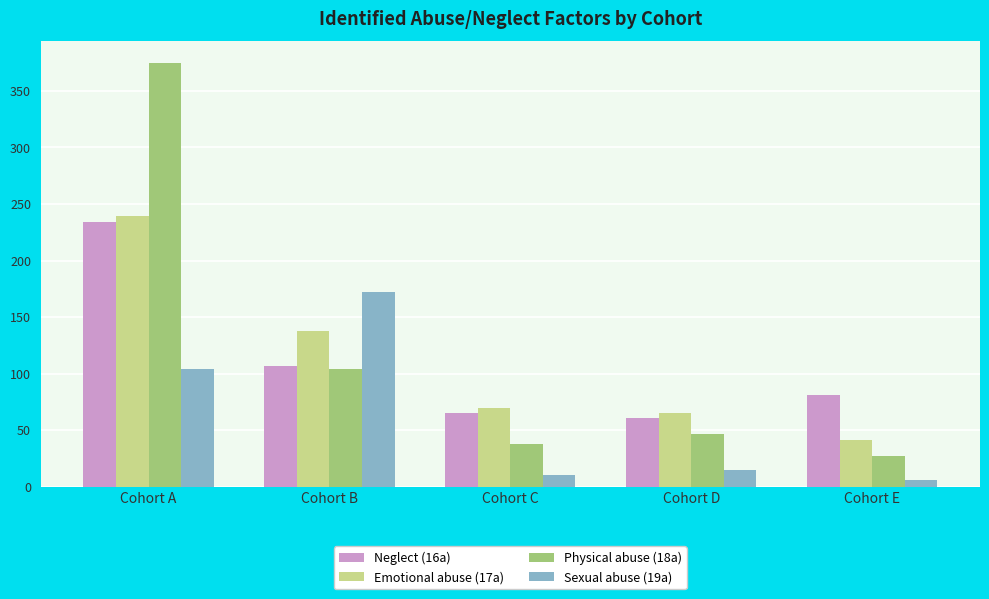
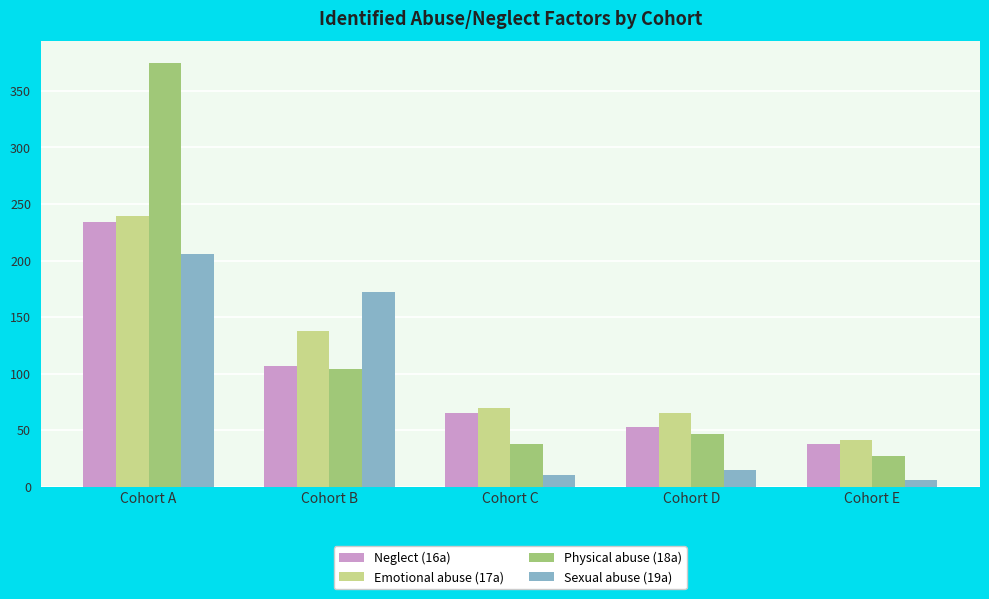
  {
    "Neglect (16a)": {
      "Cohort A": 234,
      "Cohort B": 107,
      "Cohort C": 65,
-     "Cohort D": 61,
-     "Cohort E": 81
+     "Cohort D": 53,
+     "Cohort E": 38
    },
    "Sexual abuse (19a)": {
-     "Cohort A": 104,
+     "Cohort A": 206,
      "Cohort B": 172,
      "Cohort C": 10,
      "Cohort D": 15,
      "Cohort E": 6
    }
  }
